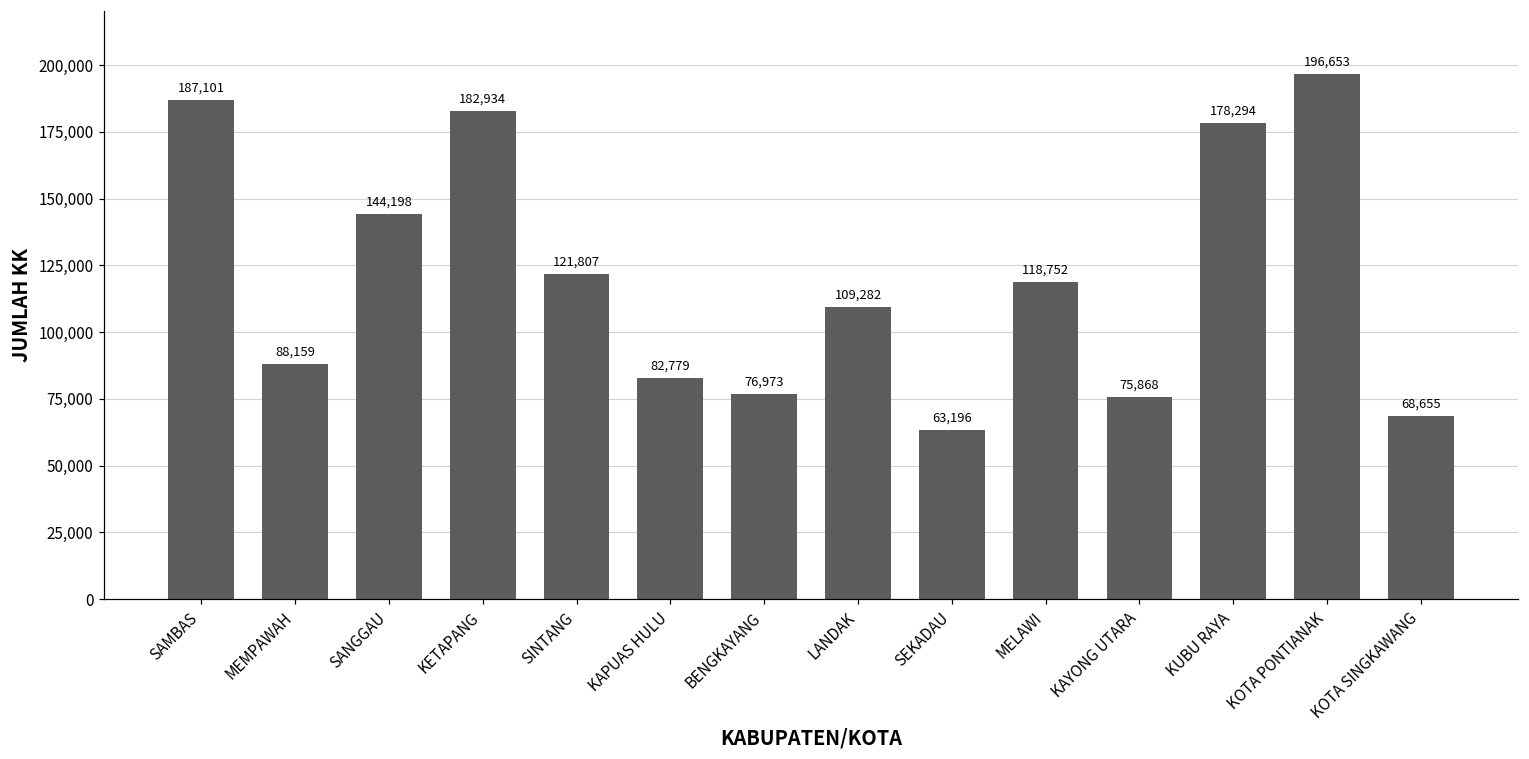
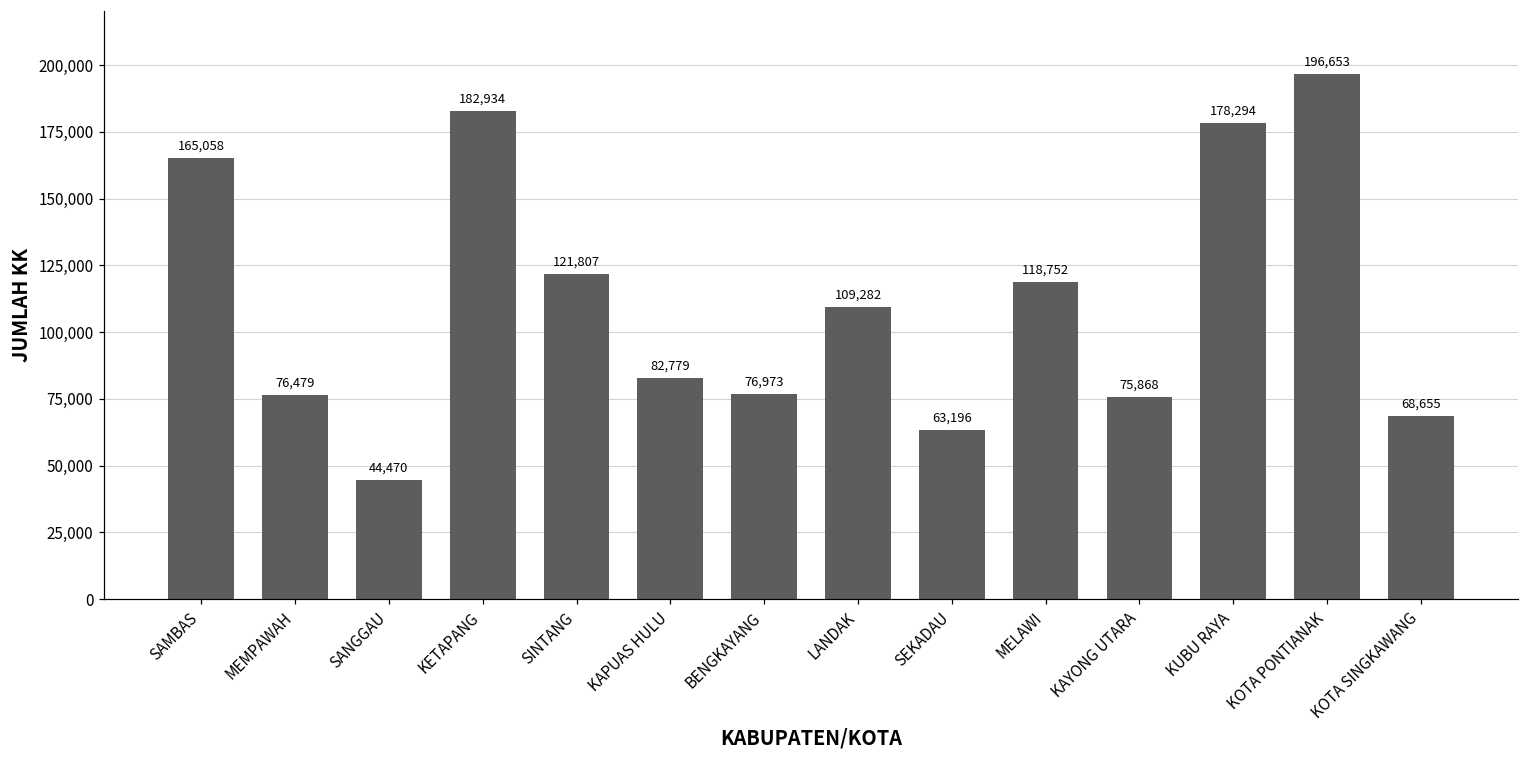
  {
-   "SAMBAS": "187,101",
-   "MEMPAWAH": "88,159",
-   "SANGGAU": "144,198",
+   "SAMBAS": "165,058",
+   "MEMPAWAH": "76,479",
+   "SANGGAU": "44,470",
    "KETAPANG": "182,934",
    "SINTANG": "121,807",
    "KAPUAS HULU": "82,779",
    "BENGKAYANG": "76,973",
    "LANDAK": "109,282",
    "SEKADAU": "63,196",
    "MELAWI": "118,752",
    "KAYONG UTARA": "75,868",
    "KUBU RAYA": "178,294",
    "KOTA PONTIANAK": "196,653",
    "KOTA SINGKAWANG": "68,655"
  }
